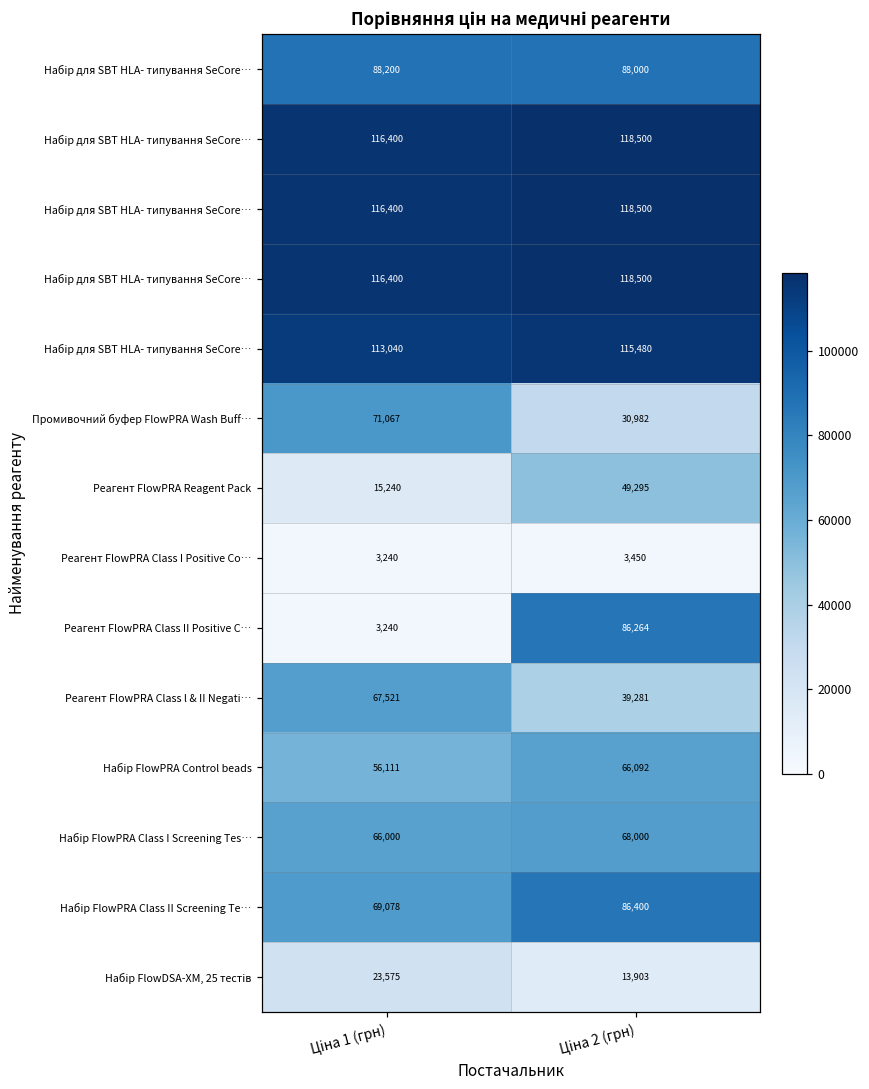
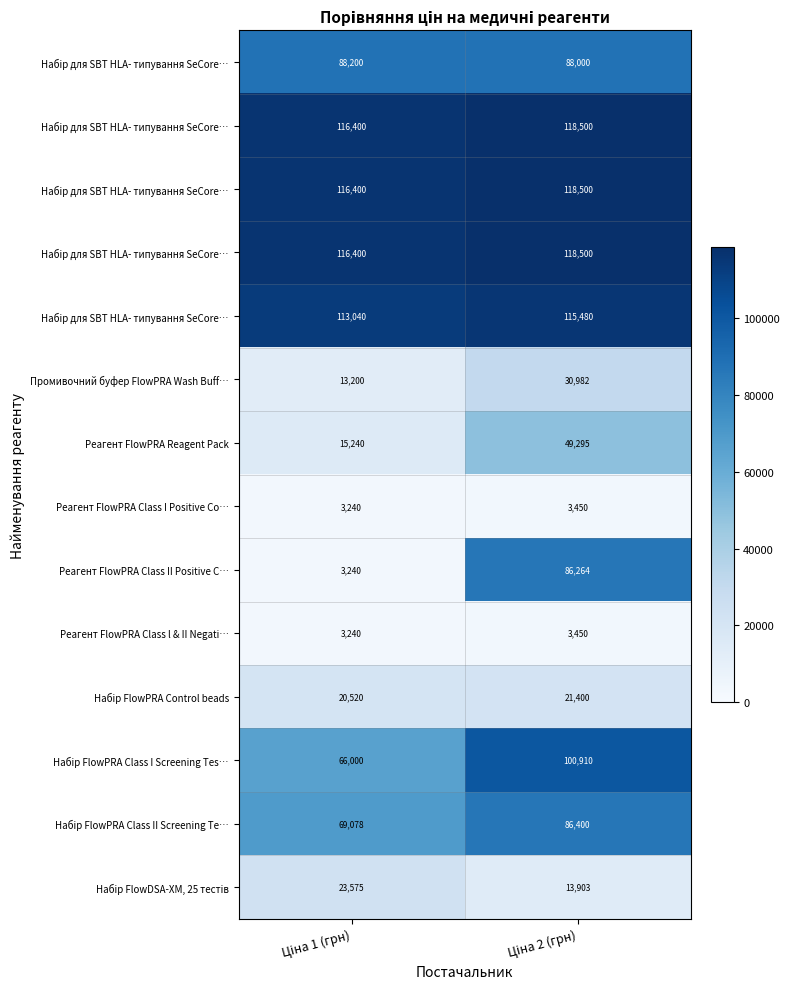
  {
    "Промивочний буфер FlowPRA Wash Buff…": {
-     "Ціна 1 (грн)": "71,067",
+     "Ціна 1 (грн)": "13,200",
      "Ціна 2 (грн)": "30,982"
    },
    "Реагент FlowPRA Reagent Pack": {
      "Ціна 1 (грн)": "15,240",
      "Ціна 2 (грн)": "49,295"
    },
    "Реагент FlowPRA Class I Positive Co…": {
      "Ціна 1 (грн)": "3,240",
      "Ціна 2 (грн)": "3,450"
    },
    "Реагент FlowPRA Class II Positive C…": {
      "Ціна 1 (грн)": "3,240",
      "Ціна 2 (грн)": "86,264"
    },
    "Реагент FlowPRA Class l & II Negati…": {
-     "Ціна 1 (грн)": "67,521",
-     "Ціна 2 (грн)": "39,281"
+     "Ціна 1 (грн)": "3,240",
+     "Ціна 2 (грн)": "3,450"
    },
    "Набір FlowPRA Control beads": {
-     "Ціна 1 (грн)": "56,111",
-     "Ціна 2 (грн)": "66,092"
+     "Ціна 1 (грн)": "20,520",
+     "Ціна 2 (грн)": "21,400"
    },
    "Набір FlowPRA Class I Screening Tes…": {
      "Ціна 1 (грн)": "66,000",
-     "Ціна 2 (грн)": "68,000"
+     "Ціна 2 (грн)": "100,910"
    },
    "Набір FlowPRA Class II Screening Te…": {
      "Ціна 1 (грн)": "69,078",
      "Ціна 2 (грн)": "86,400"
    },
    "Набір FlowDSA-XM, 25 тестів": {
      "Ціна 1 (грн)": "23,575",
      "Ціна 2 (грн)": "13,903"
    }
  }
